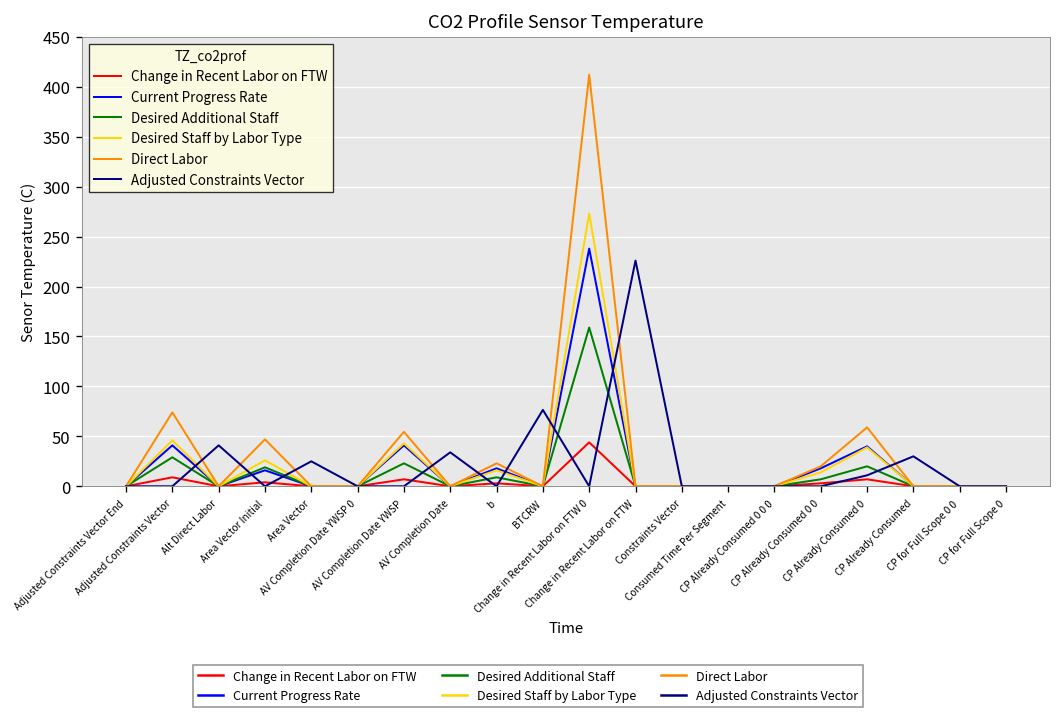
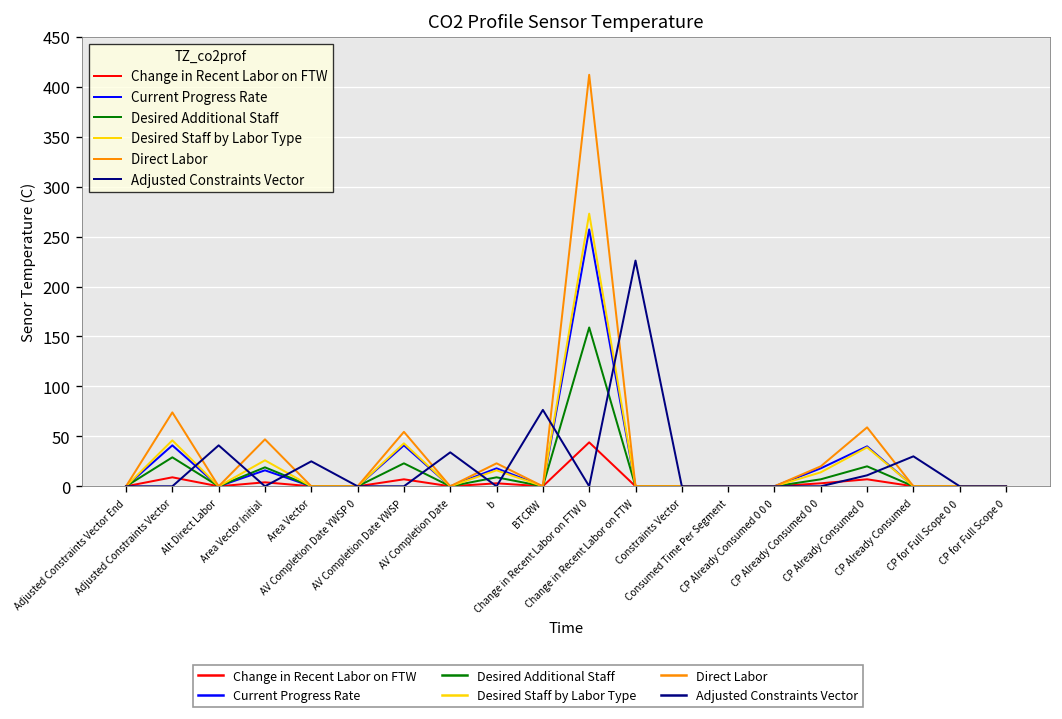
  {
    "Change in Recent Labor on FTW": {
      "Adjusted Constraints Vector": 10,
      "Area Vector Initial": 0,
      "AV Completion Date YWSP": 10,
      "Change in Recent Labor on FTW 0": 40,
      "CP Already Consumed 0": 10
    },
    "Current Progress Rate": {
      "Adjusted Constraints Vector": 40,
-     "Change in Recent Labor on FTW 0": 240
+     "Change in Recent Labor on FTW 0": 260
    },
    "Desired Additional Staff": {
      "Adjusted Constraints Vector": 30,
      "AV Completion Date YWSP": 20,
      "b": 10,
      "Change in Recent Labor on FTW 0": 160,
      "CP Already Consumed 0 0": 10,
      "CP Already Consumed 0": 20
    },
    "Desired Staff by Labor Type": {
      "Adjusted Constraints Vector": 50,
      "Area Vector Initial": 30,
      "Change in Recent Labor on FTW 0": 270,
      "CP Already Consumed 0 0": 10
    },
    "Direct Labor": {
      "Adjusted Constraints Vector": 70,
      "Area Vector Initial": 50,
      "AV Completion Date YWSP": 50,
      "b": 20,
      "Change in Recent Labor on FTW 0": 410,
      "CP Already Consumed 0": 60
    },
    "Adjusted Constraints Vector": {
      "Adjusted Constraints Vector": 0,
      "Alt Direct Labor": 40,
      "Area Vector Initial": 0,
      "Area Vector": 30,
      "AV Completion Date YWSP": 0,
      "AV Completion Date": 30,
      "BTCRW": 80,
      "Change in Recent Labor on FTW 0": 0,
      "Change in Recent Labor on FTW": 230,
      "CP Already Consumed 0": 10,
      "CP Already Consumed": 30
    }
  }
